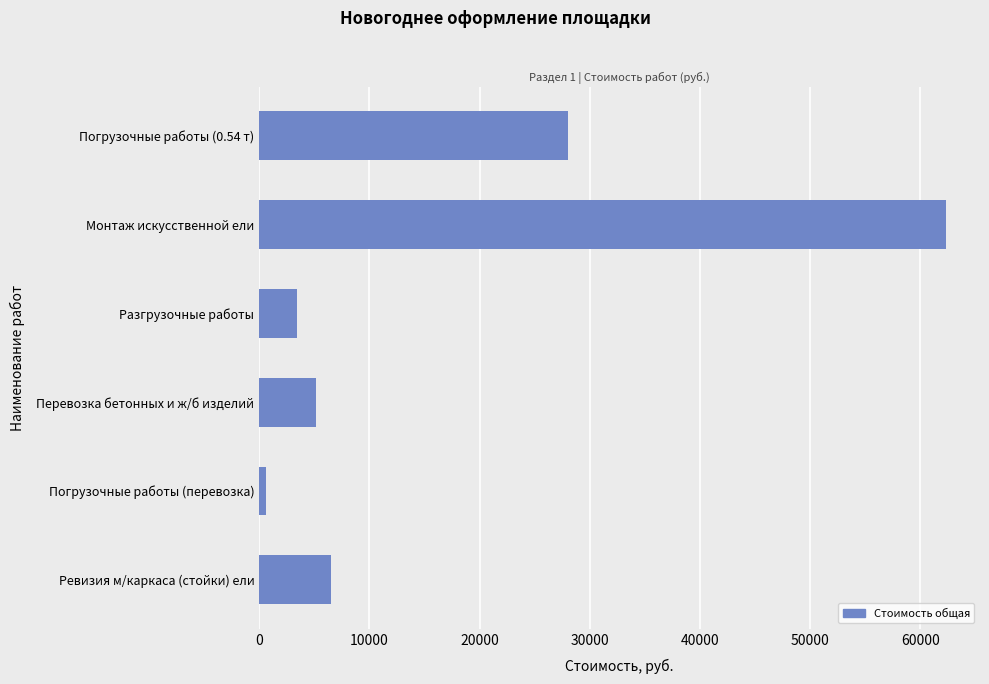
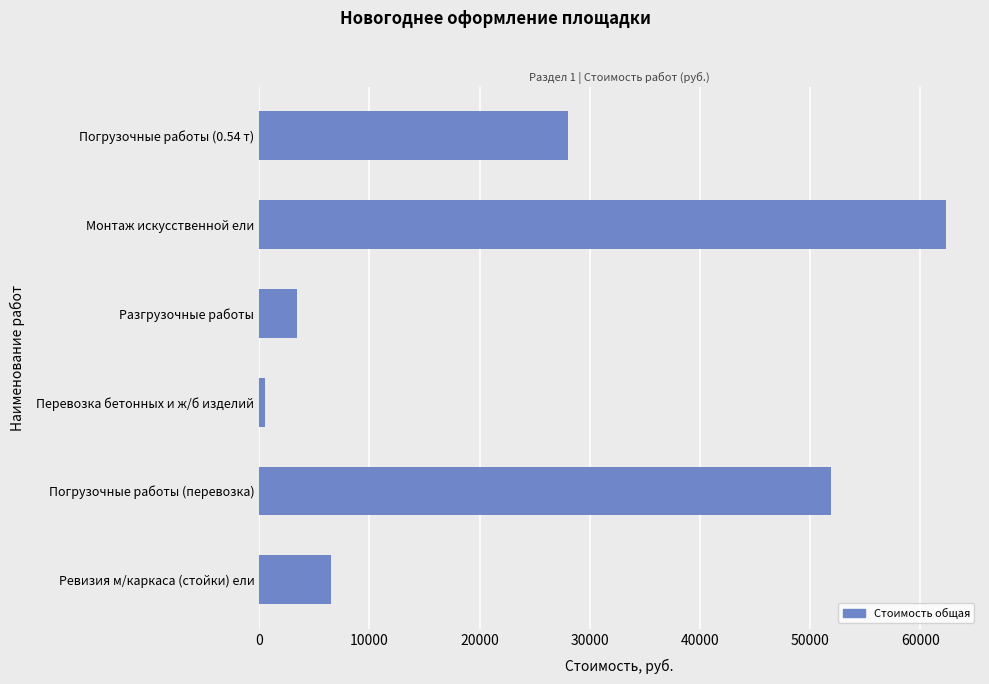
  {
    "Погрузочные работы (0.54 т)": 28000,
    "Монтаж искусственной ели": 62300,
    "Разгрузочные работы": 3400,
-   "Перевозка бетонных и ж/б изделий": 5200,
-   "Погрузочные работы (перевозка)": 600,
+   "Перевозка бетонных и ж/б изделий": 600,
+   "Погрузочные работы (перевозка)": 51900,
    "Ревизия м/каркаса (стойки) ели": 6500
  }
